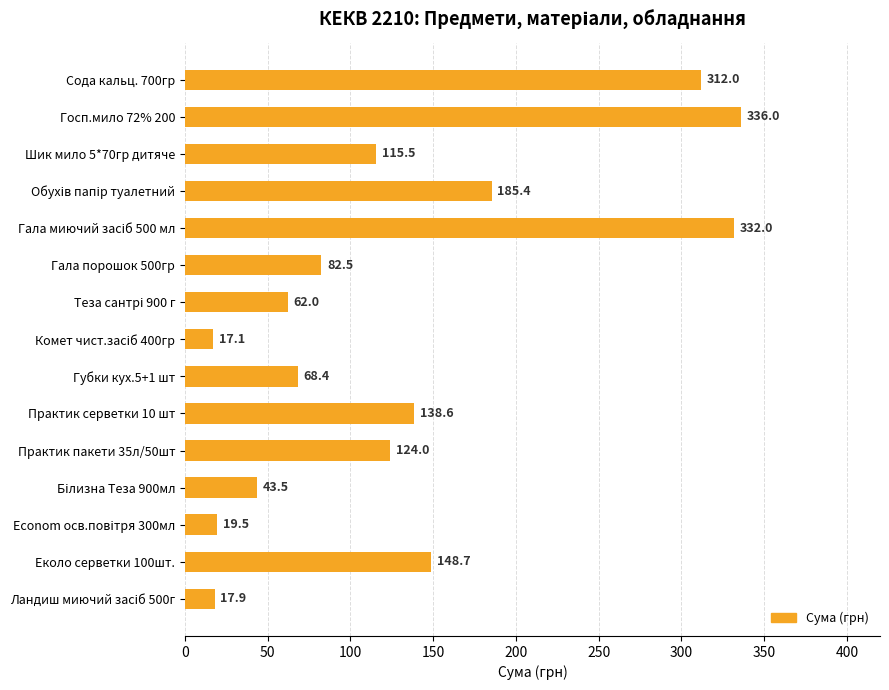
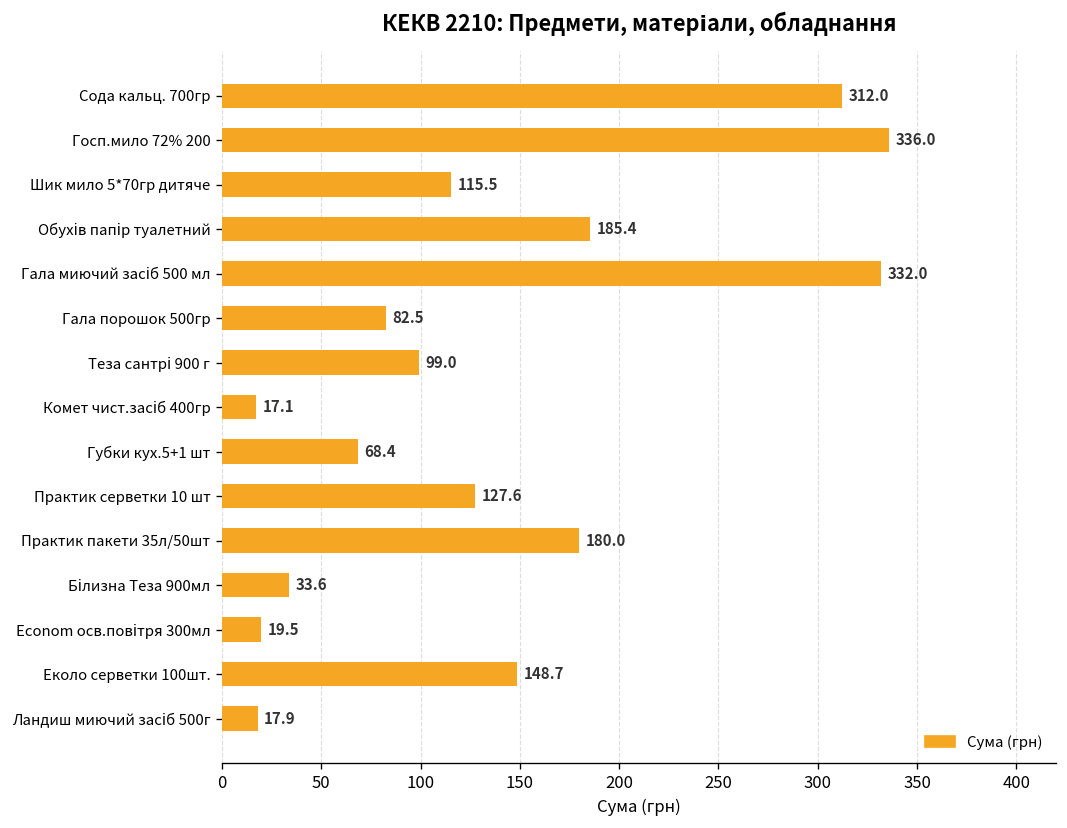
  {
    "Сода кальц. 700гр": 312.0,
    "Госп.мило 72% 200": 336.0,
    "Шик мило 5*70гр дитяче": 115.5,
    "Обухів папір туалетний": 185.4,
    "Гала миючий засіб 500 мл": 332.0,
    "Гала порошок 500гр": 82.5,
-   "Теза сантрі 900 г": 62.0,
+   "Теза сантрі 900 г": 99.0,
    "Комет чист.засіб 400гр": 17.1,
    "Губки кух.5+1 шт": 68.4,
-   "Практик серветки 10 шт": 138.6,
-   "Практик пакети 35л/50шт": 124.0,
-   "Білизна Теза 900мл": 43.5,
+   "Практик серветки 10 шт": 127.6,
+   "Практик пакети 35л/50шт": 180.0,
+   "Білизна Теза 900мл": 33.6,
    "Econom осв.повітря 300мл": 19.5,
    "Еколо серветки 100шт.": 148.7,
    "Ландиш миючий засіб 500г": 17.9
  }
